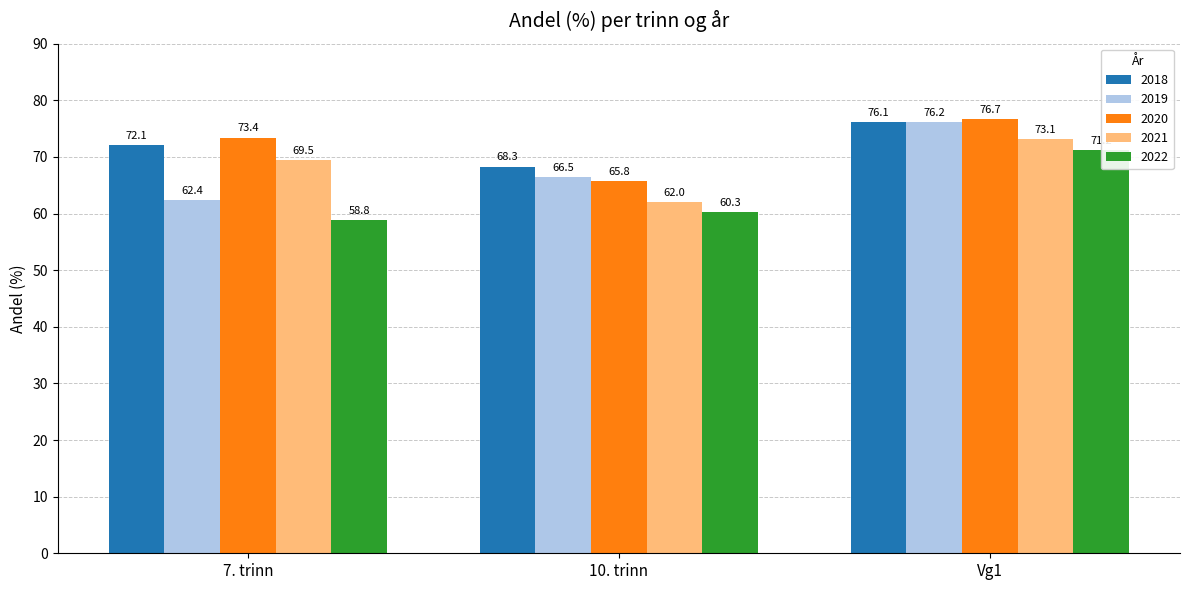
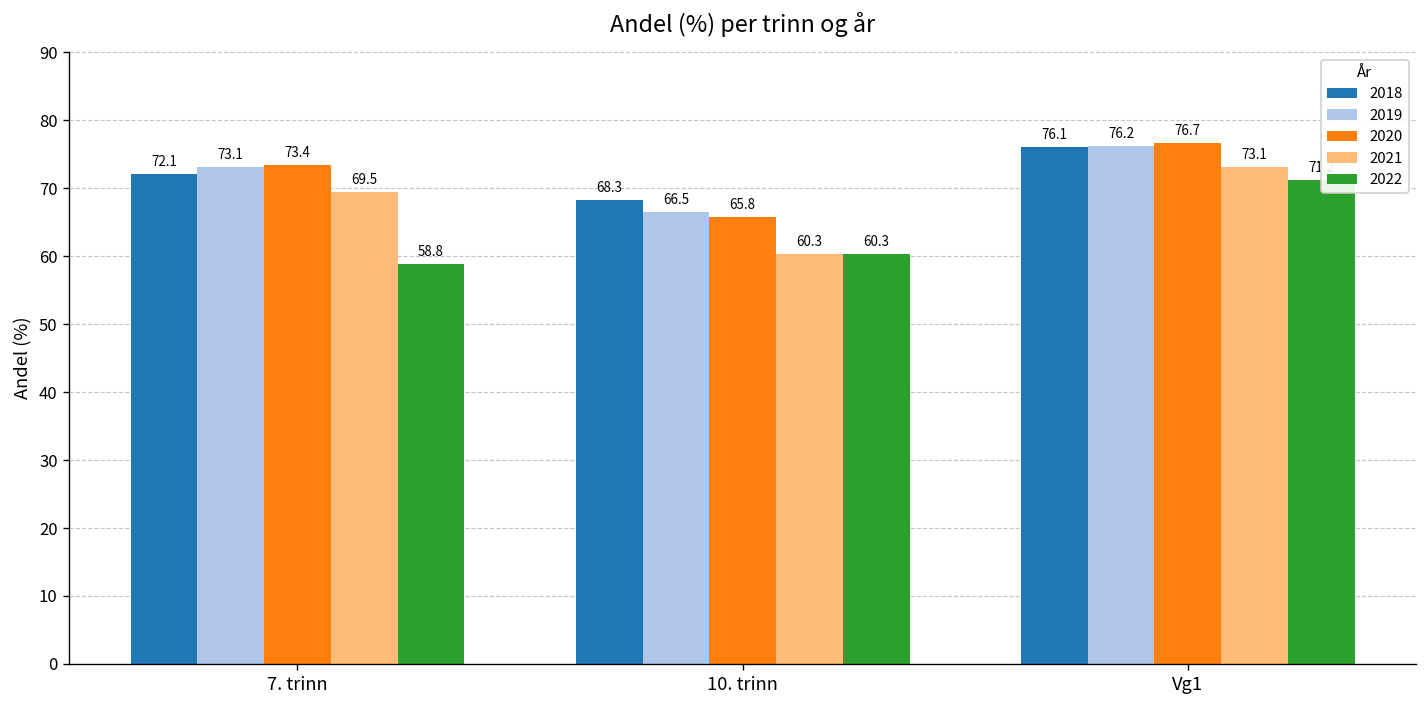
  {
    "2018": {
      "7. trinn": 72.1,
      "10. trinn": 68.3,
      "Vg1": 76.1
    },
    "2019": {
-     "7. trinn": 62.4,
+     "7. trinn": 73.1,
      "10. trinn": 66.5,
      "Vg1": 76.2
    },
    "2020": {
      "7. trinn": 73.4,
      "10. trinn": 65.8,
      "Vg1": 76.7
    },
    "2021": {
      "7. trinn": 69.5,
-     "10. trinn": 62.0,
+     "10. trinn": 60.3,
      "Vg1": 73.1
    },
    "2022": {
      "7. trinn": 58.8,
      "10. trinn": 60.3
    }
  }
